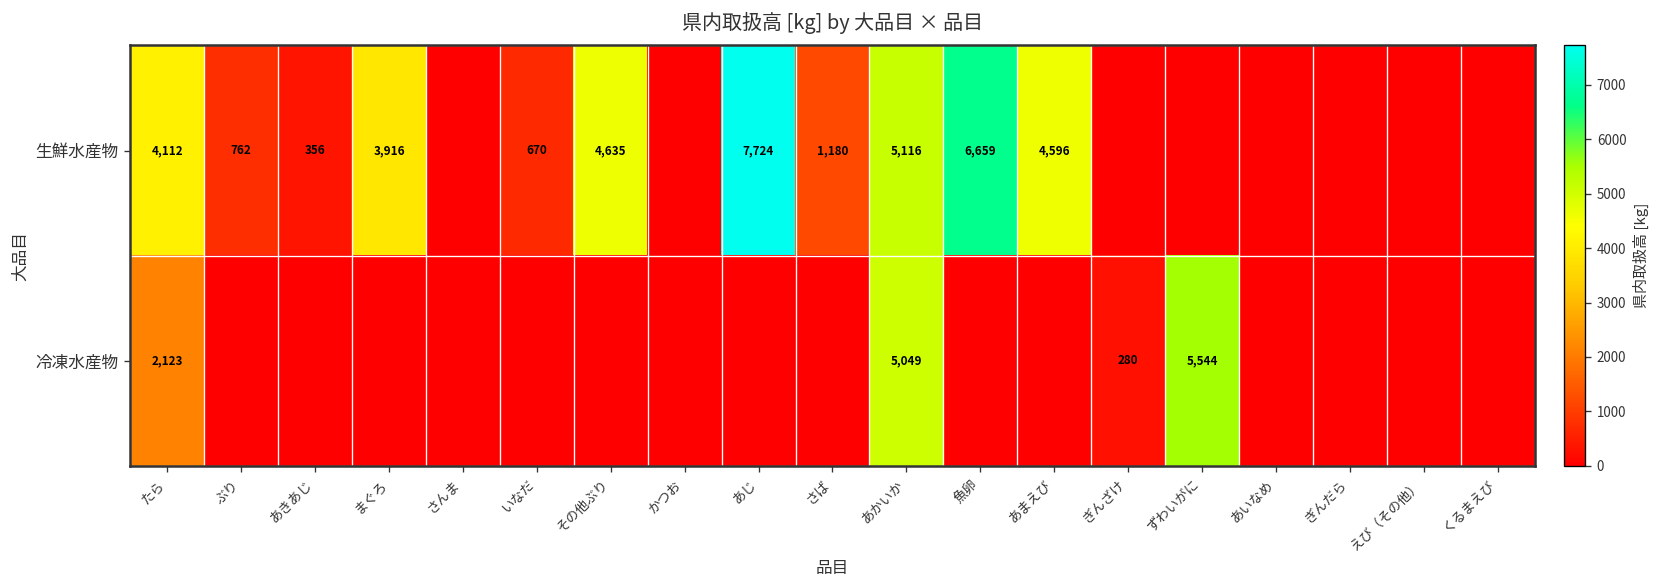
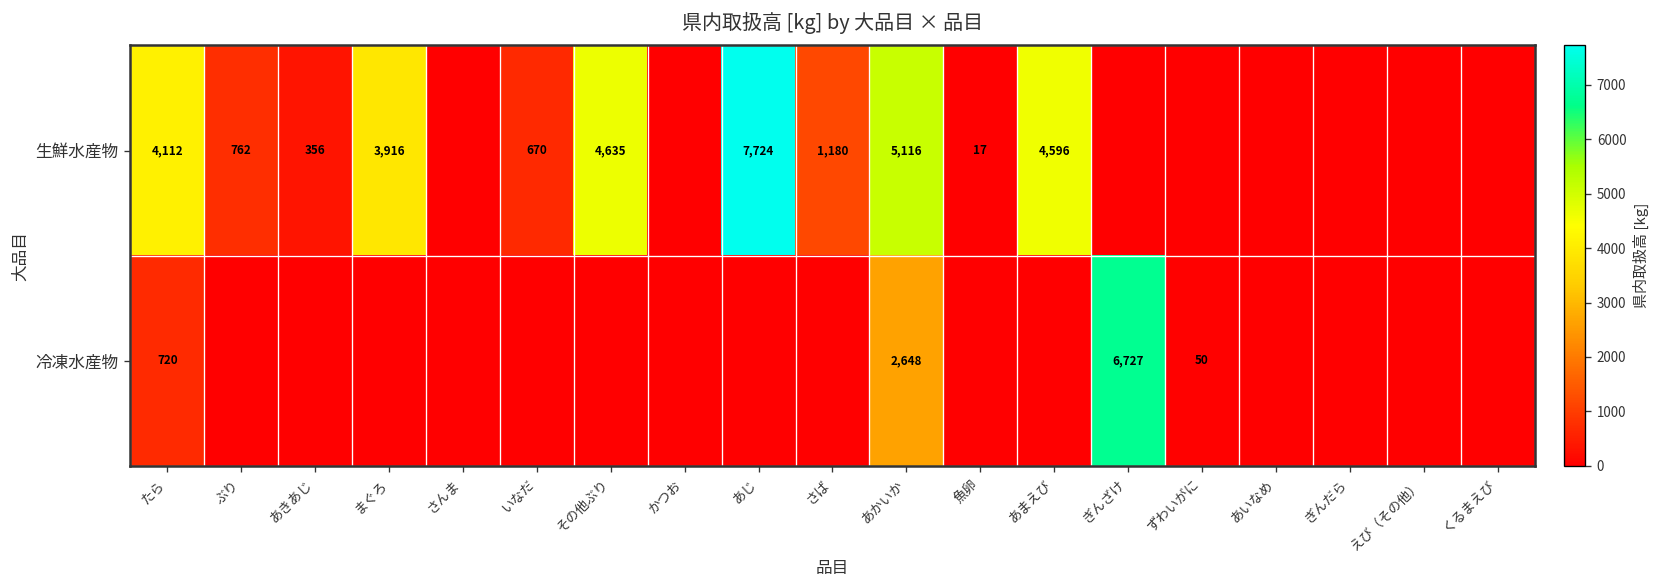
  {
    "生鮮水産物": {
      "たら": "4,112",
      "ぶり": "762",
      "あきあじ": "356",
      "まぐろ": "3,916",
      "いなだ": "670",
      "その他ぶり": "4,635",
      "あじ": "7,724",
      "さば": "1,180",
      "あかいか": "5,116",
-     "魚卵": "6,659",
+     "魚卵": "17",
      "あまえび": "4,596"
    },
    "冷凍水産物": {
-     "たら": "2,123",
-     "あかいか": "5,049",
-     "ぎんざけ": "280",
-     "ずわいがに": "5,544"
+     "たら": "720",
+     "あかいか": "2,648",
+     "ぎんざけ": "6,727",
+     "ずわいがに": "50"
    }
  }
